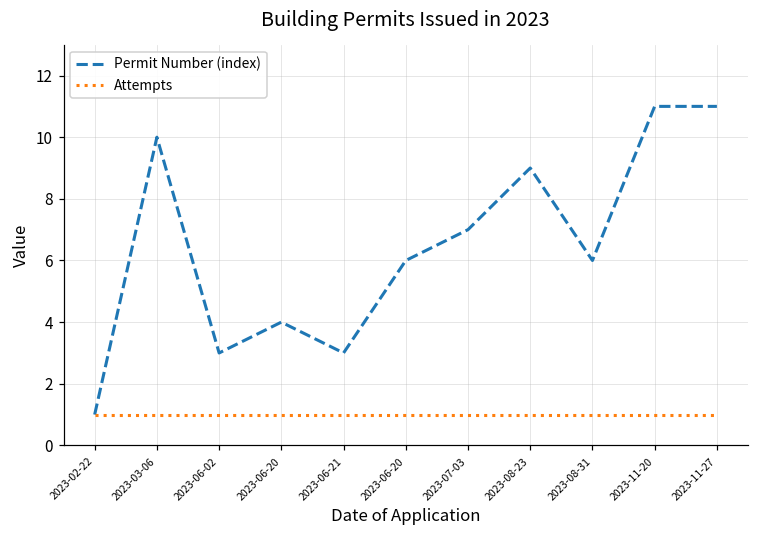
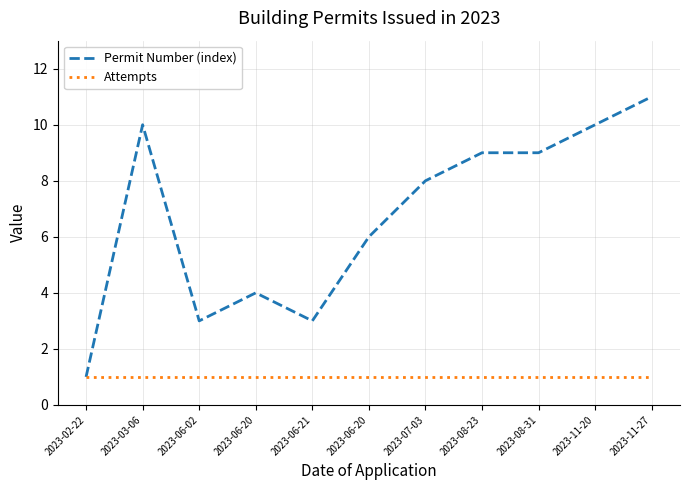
  {
    "Permit Number (index)": {
      "2023-03-06": 10,
      "2023-06-02": 3,
      "2023-06-21": 3,
-     "2023-07-03": 7,
+     "2023-07-03": 8,
      "2023-08-23": 9,
-     "2023-08-31": 6,
-     "2023-11-20": 11,
+     "2023-08-31": 9,
+     "2023-11-20": 10,
      "2023-11-27": 11
    },
    "Attempts": {
      "2023-03-06": 1,
      "2023-06-02": 1,
      "2023-06-21": 1,
      "2023-07-03": 1,
      "2023-08-23": 1,
      "2023-08-31": 1,
      "2023-11-20": 1,
      "2023-11-27": 1
    }
  }
